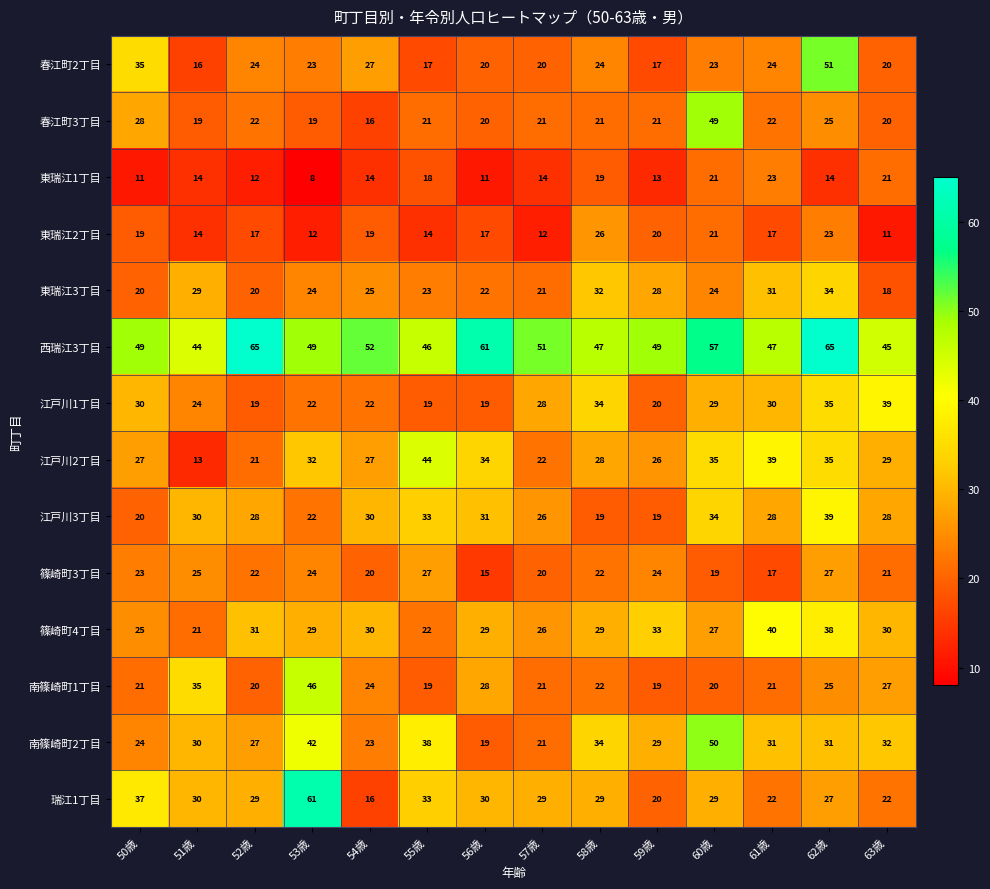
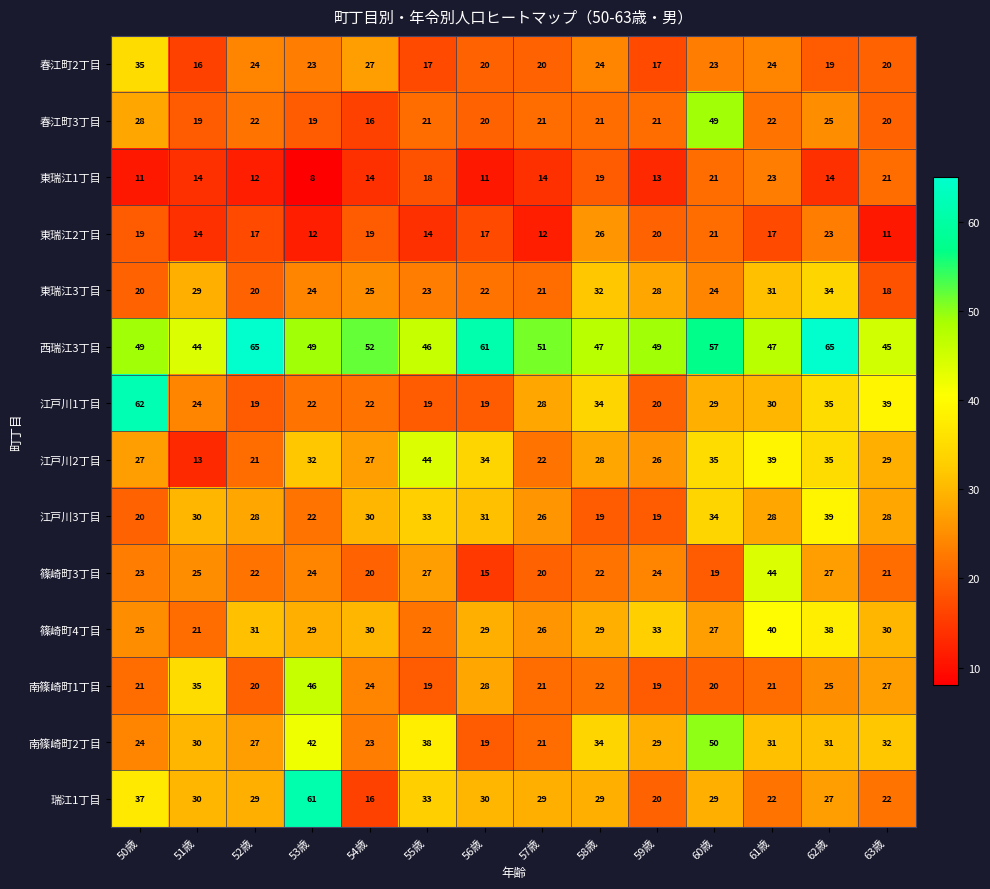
  {
    "春江町2丁目": {
      "50歳": 35,
      "51歳": 16,
      "52歳": 24,
      "53歳": 23,
      "54歳": 27,
      "55歳": 17,
      "56歳": 20,
      "57歳": 20,
      "58歳": 24,
      "59歳": 17,
      "60歳": 23,
      "61歳": 24,
-     "62歳": 51,
+     "62歳": 19,
      "63歳": 20
    },
    "春江町3丁目": {
      "50歳": 28,
      "51歳": 19,
      "52歳": 22,
      "53歳": 19,
      "54歳": 16,
      "55歳": 21,
      "56歳": 20,
      "57歳": 21,
      "58歳": 21,
      "59歳": 21,
      "60歳": 49,
      "61歳": 22,
      "62歳": 25,
      "63歳": 20
    },
    "東瑞江1丁目": {
      "50歳": 11,
      "51歳": 14,
      "52歳": 12,
      "53歳": 8,
      "54歳": 14,
      "55歳": 18,
      "56歳": 11,
      "57歳": 14,
      "58歳": 19,
      "59歳": 13,
      "60歳": 21,
      "61歳": 23,
      "62歳": 14,
      "63歳": 21
    },
    "東瑞江2丁目": {
      "50歳": 19,
      "51歳": 14,
      "52歳": 17,
      "53歳": 12,
      "54歳": 19,
      "55歳": 14,
      "56歳": 17,
      "57歳": 12,
      "58歳": 26,
      "59歳": 20,
      "60歳": 21,
      "61歳": 17,
      "62歳": 23,
      "63歳": 11
    },
    "東瑞江3丁目": {
      "50歳": 20,
      "51歳": 29,
      "52歳": 20,
      "53歳": 24,
      "54歳": 25,
      "55歳": 23,
      "56歳": 22,
      "57歳": 21,
      "58歳": 32,
      "59歳": 28,
      "60歳": 24,
      "61歳": 31,
      "62歳": 34,
      "63歳": 18
    },
    "西瑞江3丁目": {
      "50歳": 49,
      "51歳": 44,
      "52歳": 65,
      "53歳": 49,
      "54歳": 52,
      "55歳": 46,
      "56歳": 61,
      "57歳": 51,
      "58歳": 47,
      "59歳": 49,
      "60歳": 57,
      "61歳": 47,
      "62歳": 65,
      "63歳": 45
    },
    "江戸川1丁目": {
-     "50歳": 30,
+     "50歳": 62,
      "51歳": 24,
      "52歳": 19,
      "53歳": 22,
      "54歳": 22,
      "55歳": 19,
      "56歳": 19,
      "57歳": 28,
      "58歳": 34,
      "59歳": 20,
      "60歳": 29,
      "61歳": 30,
      "62歳": 35,
      "63歳": 39
    },
    "江戸川2丁目": {
      "50歳": 27,
      "51歳": 13,
      "52歳": 21,
      "53歳": 32,
      "54歳": 27,
      "55歳": 44,
      "56歳": 34,
      "57歳": 22,
      "58歳": 28,
      "59歳": 26,
      "60歳": 35,
      "61歳": 39,
      "62歳": 35,
      "63歳": 29
    },
    "江戸川3丁目": {
      "50歳": 20,
      "51歳": 30,
      "52歳": 28,
      "53歳": 22,
      "54歳": 30,
      "55歳": 33,
      "56歳": 31,
      "57歳": 26,
      "58歳": 19,
      "59歳": 19,
      "60歳": 34,
      "61歳": 28,
      "62歳": 39,
      "63歳": 28
    },
    "篠崎町3丁目": {
      "50歳": 23,
      "51歳": 25,
      "52歳": 22,
      "53歳": 24,
      "54歳": 20,
      "55歳": 27,
      "56歳": 15,
      "57歳": 20,
      "58歳": 22,
      "59歳": 24,
      "60歳": 19,
-     "61歳": 17,
+     "61歳": 44,
      "62歳": 27,
      "63歳": 21
    },
    "篠崎町4丁目": {
      "50歳": 25,
      "51歳": 21,
      "52歳": 31,
      "53歳": 29,
      "54歳": 30,
      "55歳": 22,
      "56歳": 29,
      "57歳": 26,
      "58歳": 29,
      "59歳": 33,
      "60歳": 27,
      "61歳": 40,
      "62歳": 38,
      "63歳": 30
    },
    "南篠崎町1丁目": {
      "50歳": 21,
      "51歳": 35,
      "52歳": 20,
      "53歳": 46,
      "54歳": 24,
      "55歳": 19,
      "56歳": 28,
      "57歳": 21,
      "58歳": 22,
      "59歳": 19,
      "60歳": 20,
      "61歳": 21,
      "62歳": 25,
      "63歳": 27
    },
    "南篠崎町2丁目": {
      "50歳": 24,
      "51歳": 30,
      "52歳": 27,
      "53歳": 42,
      "54歳": 23,
      "55歳": 38,
      "56歳": 19,
      "57歳": 21,
      "58歳": 34,
      "59歳": 29,
      "60歳": 50,
      "61歳": 31,
      "62歳": 31,
      "63歳": 32
    },
    "瑞江1丁目": {
      "50歳": 37,
      "51歳": 30,
      "52歳": 29,
      "53歳": 61,
      "54歳": 16,
      "55歳": 33,
      "56歳": 30,
      "57歳": 29,
      "58歳": 29,
      "59歳": 20,
      "60歳": 29,
      "61歳": 22,
      "62歳": 27,
      "63歳": 22
    }
  }
